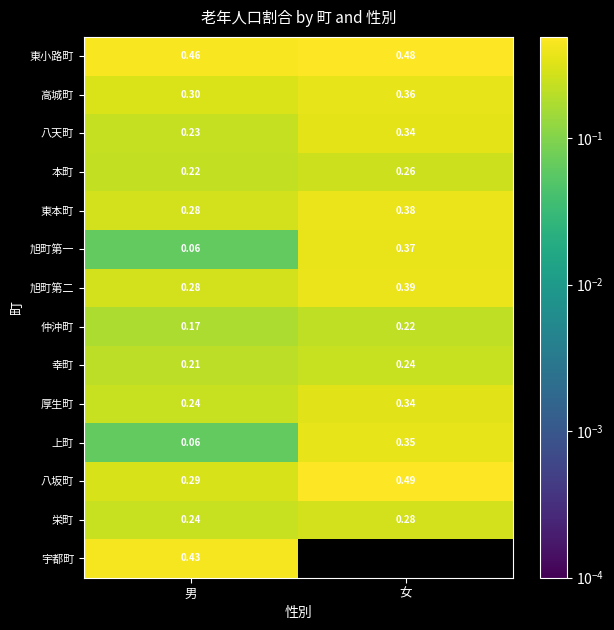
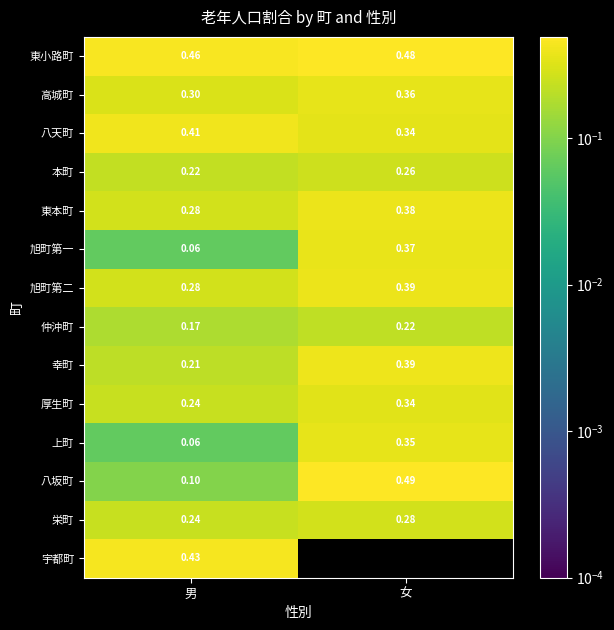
  {
    "東小路町": {
      "男": 0.46,
      "女": 0.48
    },
    "高城町": {
      "男": 0.30,
      "女": 0.36
    },
    "八天町": {
-     "男": 0.23,
+     "男": 0.41,
      "女": 0.34
    },
    "本町": {
      "男": 0.22,
      "女": 0.26
    },
    "東本町": {
      "男": 0.28,
      "女": 0.38
    },
    "旭町第一": {
      "男": 0.06,
      "女": 0.37
    },
    "旭町第二": {
      "男": 0.28,
      "女": 0.39
    },
    "仲沖町": {
      "男": 0.17,
      "女": 0.22
    },
    "幸町": {
      "男": 0.21,
-     "女": 0.24
+     "女": 0.39
    },
    "厚生町": {
      "男": 0.24,
      "女": 0.34
    },
    "上町": {
      "男": 0.06,
      "女": 0.35
    },
    "八坂町": {
-     "男": 0.29,
+     "男": 0.10,
      "女": 0.49
    },
    "栄町": {
      "男": 0.24,
      "女": 0.28
    },
    "宇都町": {
      "男": 0.43
    }
  }
